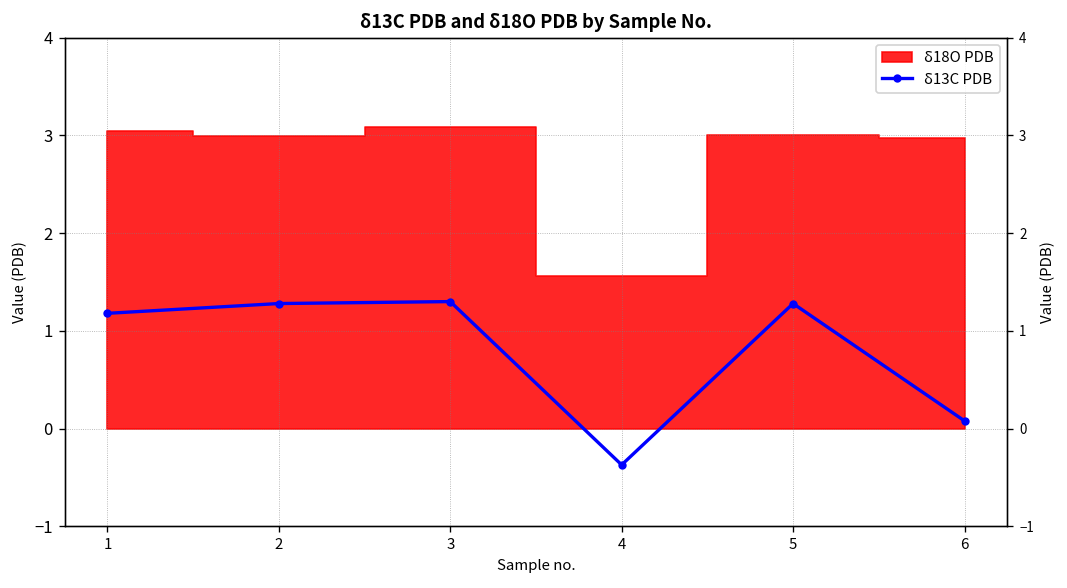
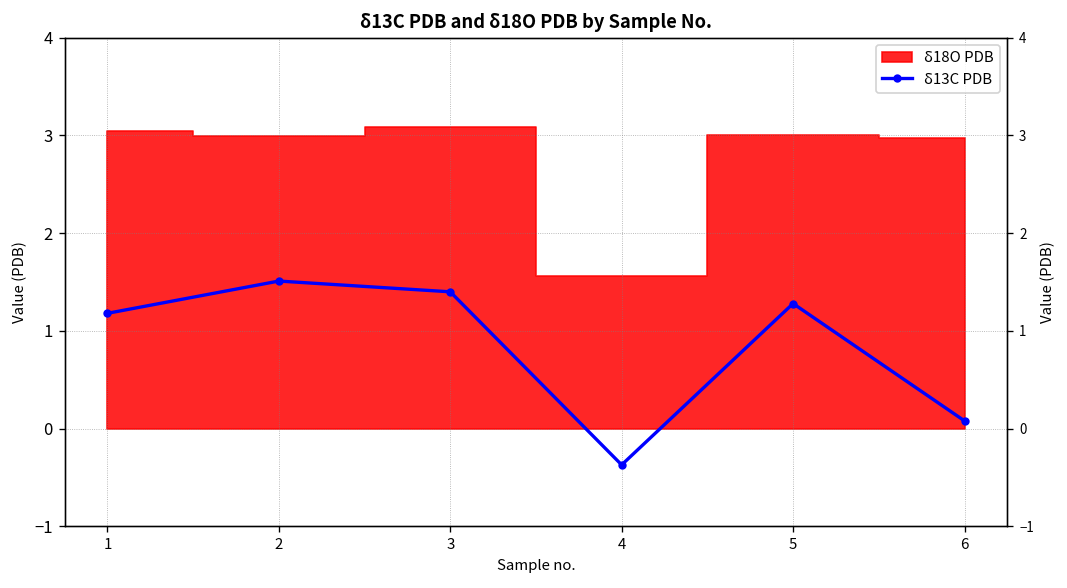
  {
    "δ13C PDB": {
      "1": 1.2,
-     "2": 1.3,
-     "3": 1.3,
+     "2": 1.5,
+     "3": 1.4,
      "4": -0.4,
      "5": 1.3,
      "6": 0.1
    }
  }
